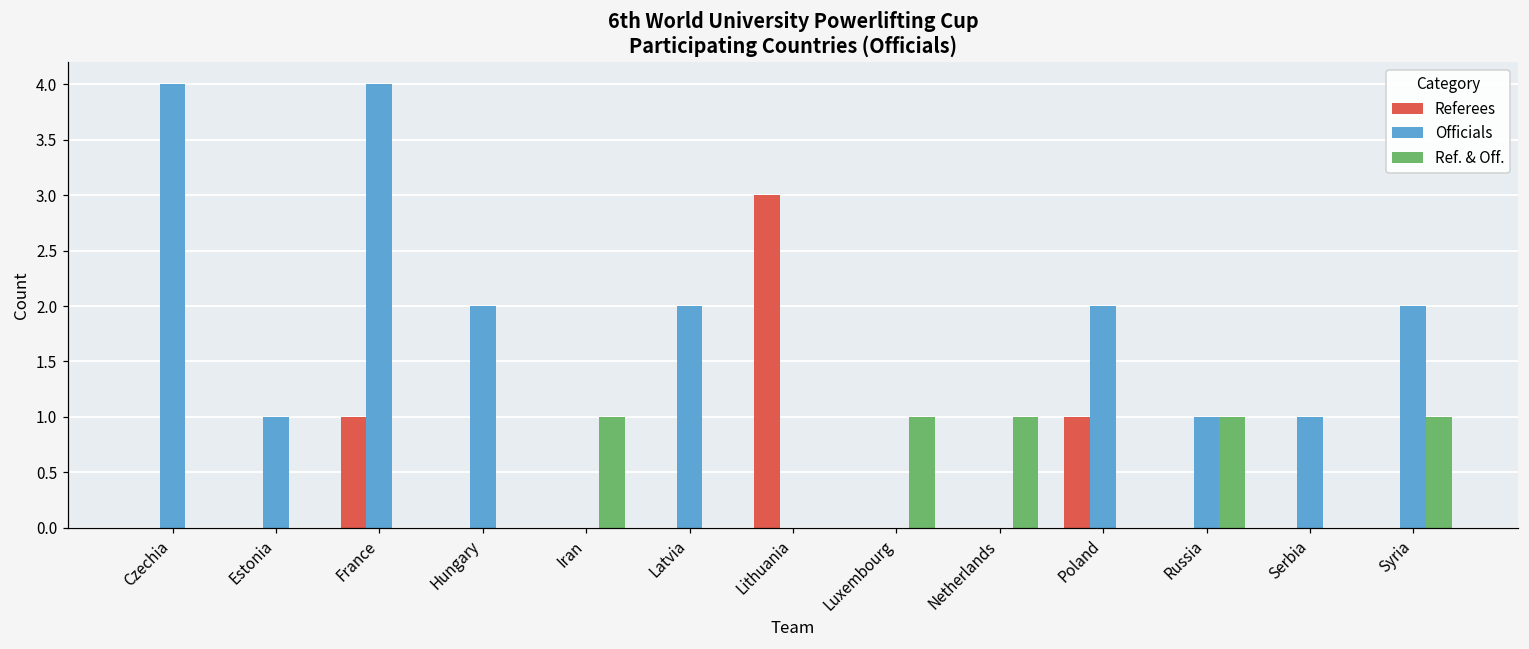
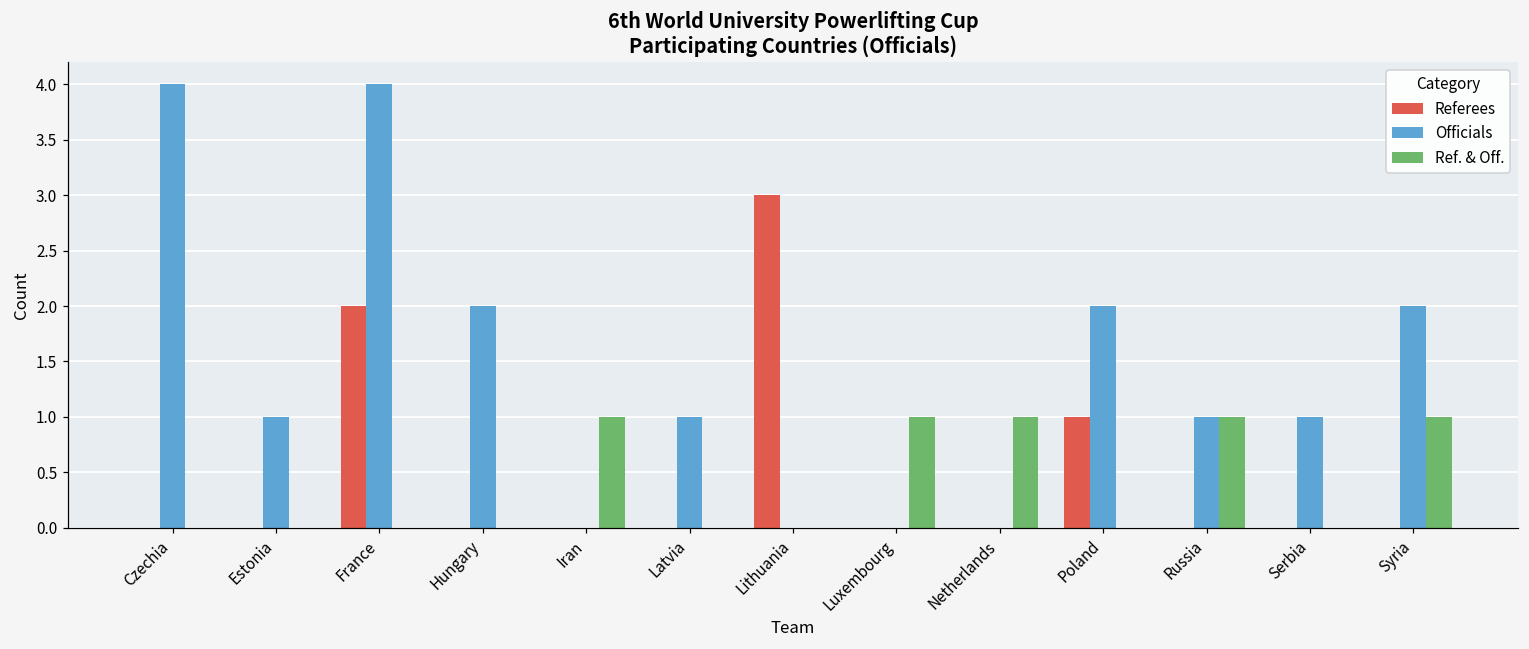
  {
    "Referees": {
      "Czechia": 0,
      "Estonia": 0,
-     "France": 1,
+     "France": 2,
      "Hungary": 0,
      "Iran": 0,
      "Latvia": 0,
      "Lithuania": 3,
      "Luxembourg": 0,
      "Netherlands": 0,
      "Poland": 1,
      "Russia": 0,
      "Serbia": 0,
      "Syria": 0
    },
    "Officials": {
      "Czechia": 4,
      "Estonia": 1,
      "France": 4,
      "Hungary": 2,
      "Iran": 0,
-     "Latvia": 2,
+     "Latvia": 1,
      "Lithuania": 0,
      "Luxembourg": 0,
      "Netherlands": 0,
      "Poland": 2,
      "Russia": 1,
      "Serbia": 1,
      "Syria": 2
    },
    "Ref. & Off.": {
      "Czechia": 0,
      "Estonia": 0,
      "France": 0,
      "Hungary": 0,
      "Iran": 1,
      "Latvia": 0,
      "Lithuania": 0,
      "Luxembourg": 1,
      "Netherlands": 1,
      "Poland": 0,
      "Russia": 1,
      "Serbia": 0,
      "Syria": 1
    }
  }
